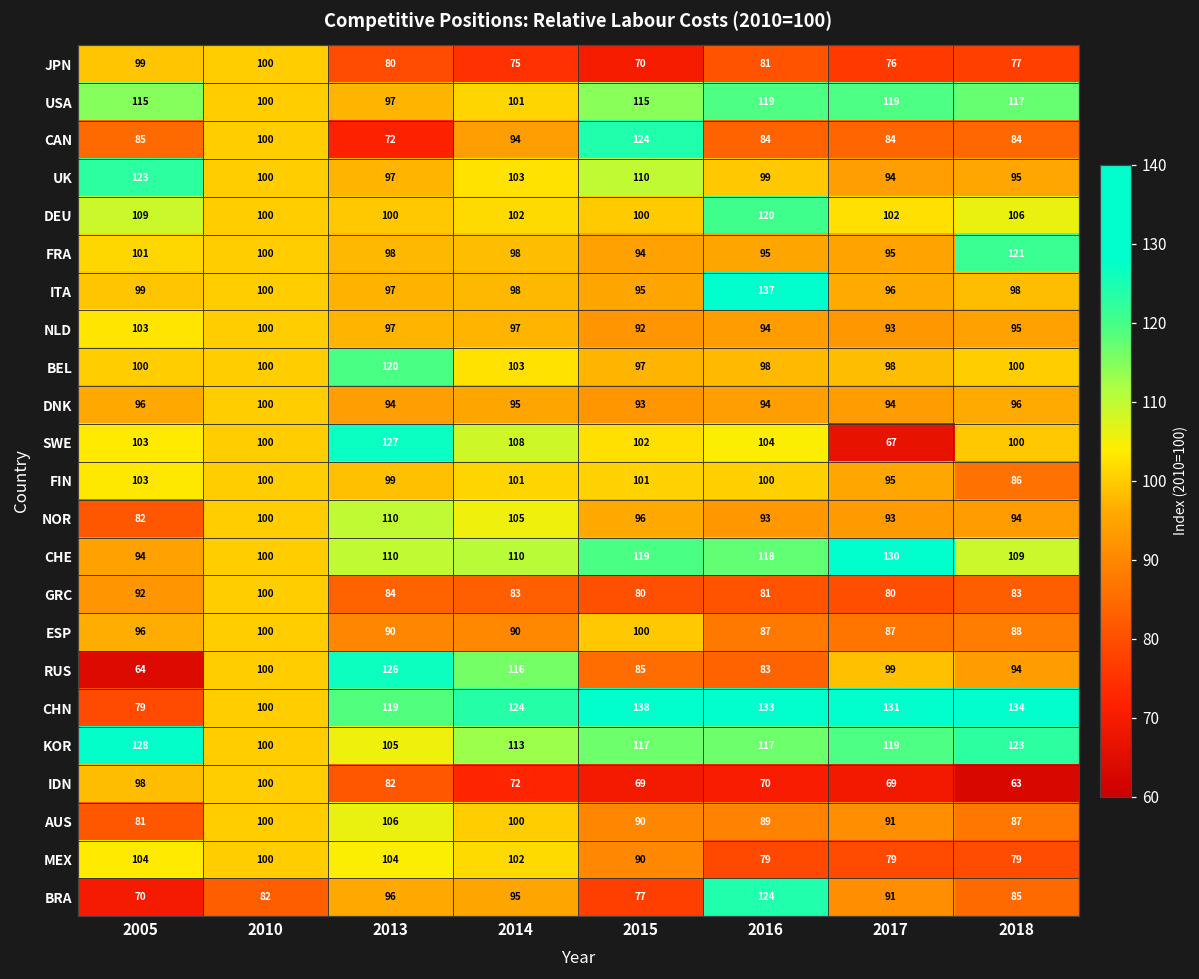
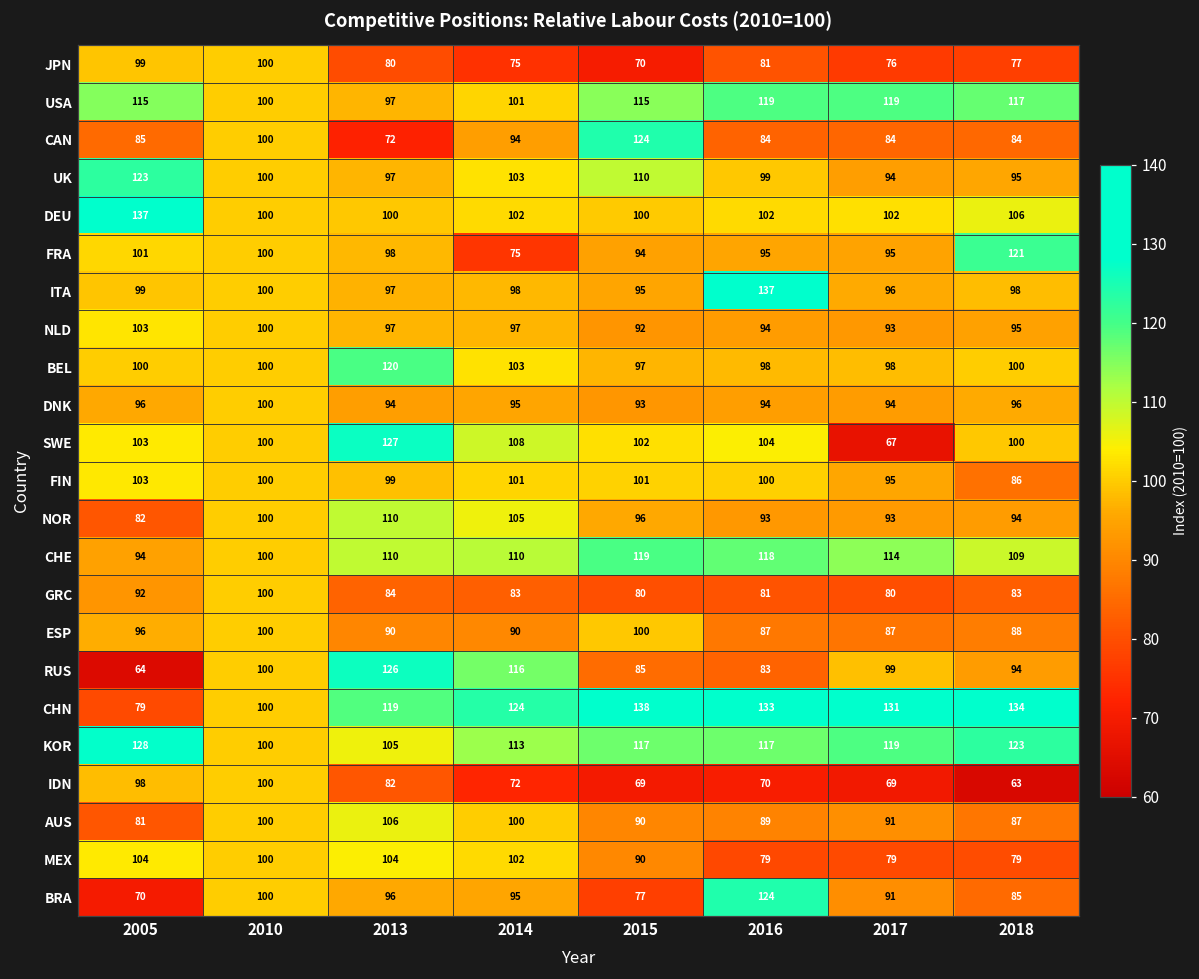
  {
    "JPN": {
      "2005": 99,
      "2010": 100,
      "2013": 80,
      "2014": 75,
      "2015": 70,
      "2016": 81,
      "2017": 76,
      "2018": 77
    },
    "USA": {
      "2005": 115,
      "2010": 100,
      "2013": 97,
      "2014": 101,
      "2015": 115,
      "2016": 119,
      "2017": 119,
      "2018": 117
    },
    "CAN": {
      "2005": 85,
      "2010": 100,
      "2013": 72,
      "2014": 94,
      "2015": 124,
      "2016": 84,
      "2017": 84,
      "2018": 84
    },
    "UK": {
      "2005": 123,
      "2010": 100,
      "2013": 97,
      "2014": 103,
      "2015": 110,
      "2016": 99,
      "2017": 94,
      "2018": 95
    },
    "DEU": {
-     "2005": 109,
+     "2005": 137,
      "2010": 100,
      "2013": 100,
      "2014": 102,
      "2015": 100,
-     "2016": 120,
+     "2016": 102,
      "2017": 102,
      "2018": 106
    },
    "FRA": {
      "2005": 101,
      "2010": 100,
      "2013": 98,
-     "2014": 98,
+     "2014": 75,
      "2015": 94,
      "2016": 95,
      "2017": 95,
      "2018": 121
    },
    "ITA": {
      "2005": 99,
      "2010": 100,
      "2013": 97,
      "2014": 98,
      "2015": 95,
      "2016": 137,
      "2017": 96,
      "2018": 98
    },
    "NLD": {
      "2005": 103,
      "2010": 100,
      "2013": 97,
      "2014": 97,
      "2015": 92,
      "2016": 94,
      "2017": 93,
      "2018": 95
    },
    "BEL": {
      "2005": 100,
      "2010": 100,
      "2013": 120,
      "2014": 103,
      "2015": 97,
      "2016": 98,
      "2017": 98,
      "2018": 100
    },
    "DNK": {
      "2005": 96,
      "2010": 100,
      "2013": 94,
      "2014": 95,
      "2015": 93,
      "2016": 94,
      "2017": 94,
      "2018": 96
    },
    "SWE": {
      "2005": 103,
      "2010": 100,
      "2013": 127,
      "2014": 108,
      "2015": 102,
      "2016": 104,
      "2017": 67,
      "2018": 100
    },
    "FIN": {
      "2005": 103,
      "2010": 100,
      "2013": 99,
      "2014": 101,
      "2015": 101,
      "2016": 100,
      "2017": 95,
      "2018": 86
    },
    "NOR": {
      "2005": 82,
      "2010": 100,
      "2013": 110,
      "2014": 105,
      "2015": 96,
      "2016": 93,
      "2017": 93,
      "2018": 94
    },
    "CHE": {
      "2005": 94,
      "2010": 100,
      "2013": 110,
      "2014": 110,
      "2015": 119,
      "2016": 118,
-     "2017": 130,
+     "2017": 114,
      "2018": 109
    },
    "GRC": {
      "2005": 92,
      "2010": 100,
      "2013": 84,
      "2014": 83,
      "2015": 80,
      "2016": 81,
      "2017": 80,
      "2018": 83
    },
    "ESP": {
      "2005": 96,
      "2010": 100,
      "2013": 90,
      "2014": 90,
      "2015": 100,
      "2016": 87,
      "2017": 87,
      "2018": 88
    },
    "RUS": {
      "2005": 64,
      "2010": 100,
      "2013": 126,
      "2014": 116,
      "2015": 85,
      "2016": 83,
      "2017": 99,
      "2018": 94
    },
    "CHN": {
      "2005": 79,
      "2010": 100,
      "2013": 119,
      "2014": 124,
      "2015": 138,
      "2016": 133,
      "2017": 131,
      "2018": 134
    },
    "KOR": {
      "2005": 128,
      "2010": 100,
      "2013": 105,
      "2014": 113,
      "2015": 117,
      "2016": 117,
      "2017": 119,
      "2018": 123
    },
    "IDN": {
      "2005": 98,
      "2010": 100,
      "2013": 82,
      "2014": 72,
      "2015": 69,
      "2016": 70,
      "2017": 69,
      "2018": 63
    },
    "AUS": {
      "2005": 81,
      "2010": 100,
      "2013": 106,
      "2014": 100,
      "2015": 90,
      "2016": 89,
      "2017": 91,
      "2018": 87
    },
    "MEX": {
      "2005": 104,
      "2010": 100,
      "2013": 104,
      "2014": 102,
      "2015": 90,
      "2016": 79,
      "2017": 79,
      "2018": 79
    },
    "BRA": {
      "2005": 70,
-     "2010": 82,
+     "2010": 100,
      "2013": 96,
      "2014": 95,
      "2015": 77,
      "2016": 124,
      "2017": 91,
      "2018": 85
    }
  }
